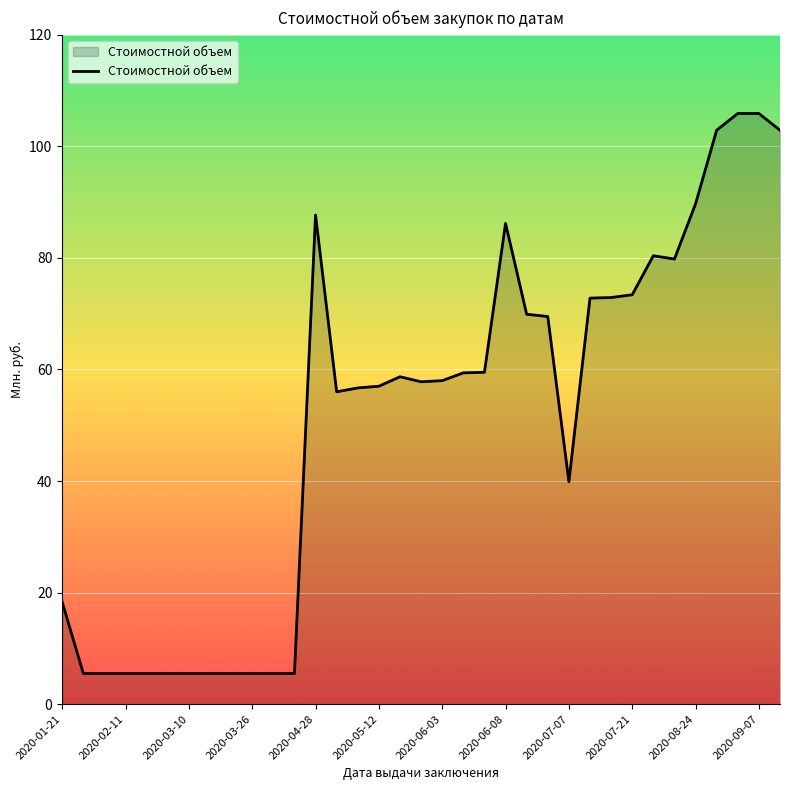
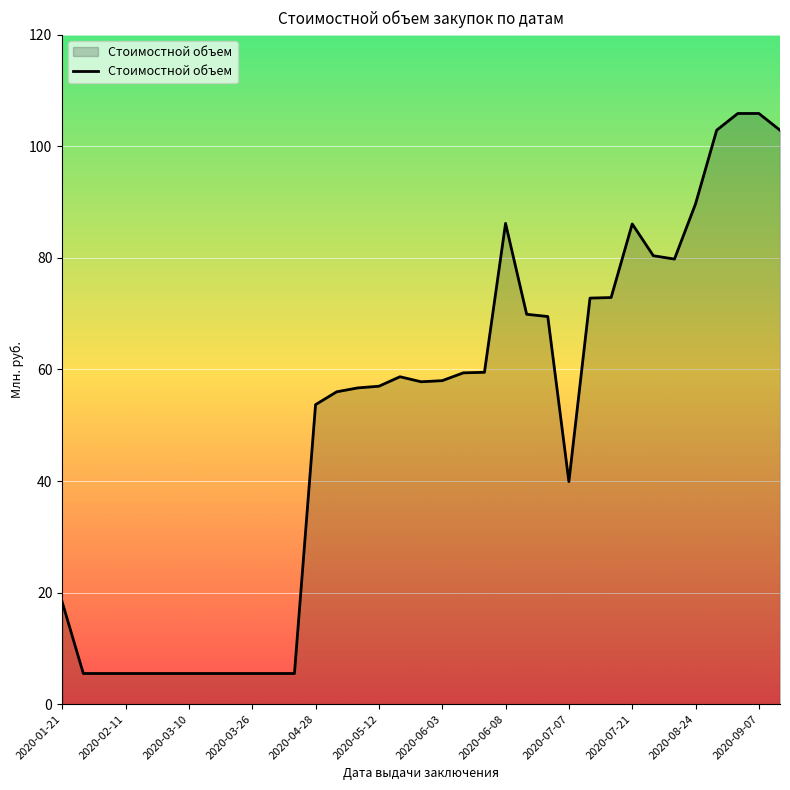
  {
    "2020-01-21": 18,
    "2020-02-11": 6,
    "2020-03-10": 6,
    "2020-03-26": 6,
-   "2020-04-28": 88,
+   "2020-04-28": 54,
    "2020-06-08": 86,
    "2020-07-07": 40,
-   "2020-07-21": 73,
+   "2020-07-21": 86,
    "2020-08-24": 90,
    "2020-09-07": 106
  }
